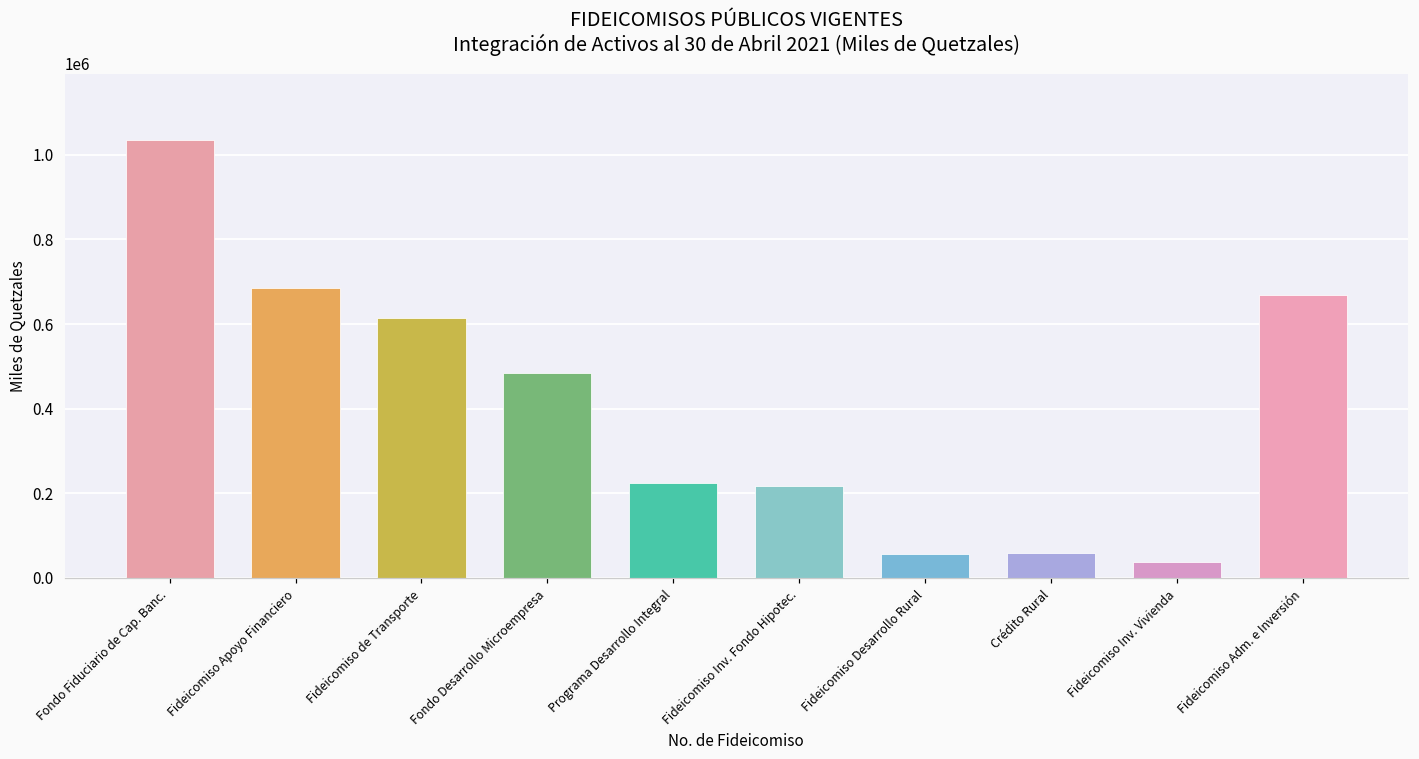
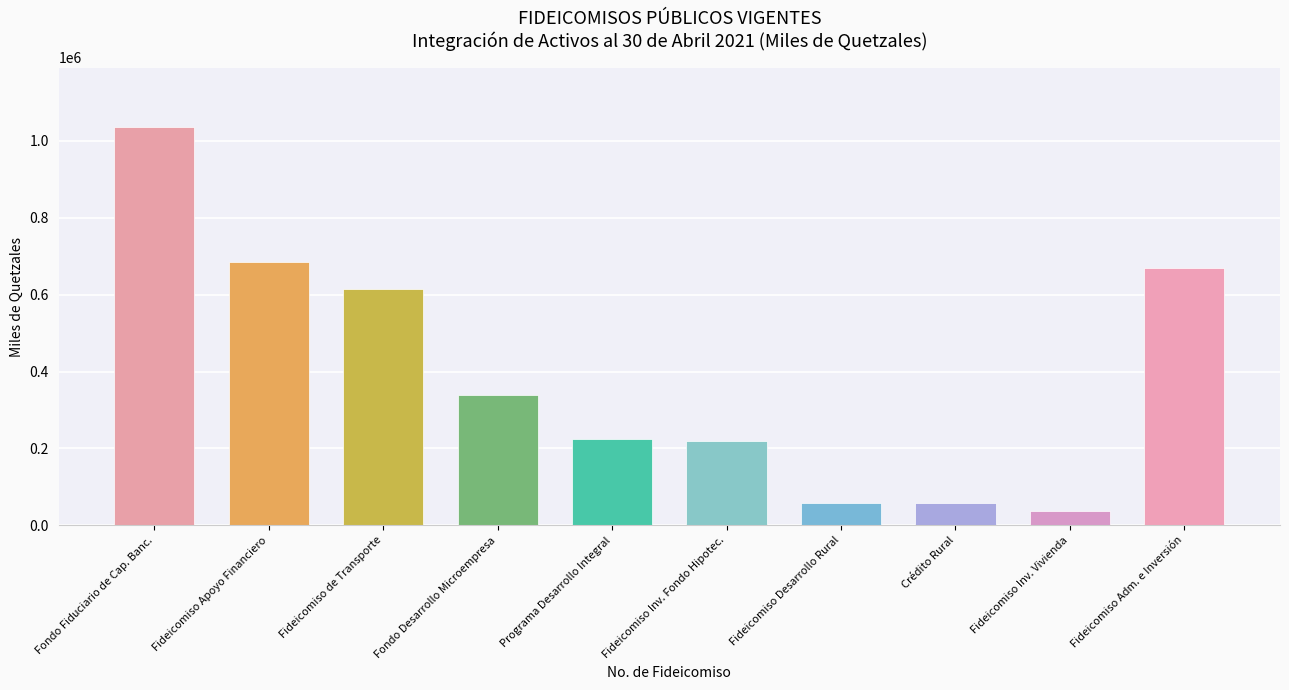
  {
    "Fondo Fiduciario de Cap. Banc.": 1030000,
    "Fideicomiso Apoyo Financiero": 680000,
    "Fideicomiso de Transporte": 610000,
-   "Fondo Desarrollo Microempresa": 480000,
+   "Fondo Desarrollo Microempresa": 340000,
    "Programa Desarrollo Integral": 230000,
    "Fideicomiso Inv. Fondo Hipotec.": 220000,
    "Fideicomiso Desarrollo Rural": 60000,
    "Crédito Rural": 60000,
    "Fideicomiso Inv. Vivienda": 40000,
    "Fideicomiso Adm. e Inversión": 670000
  }
